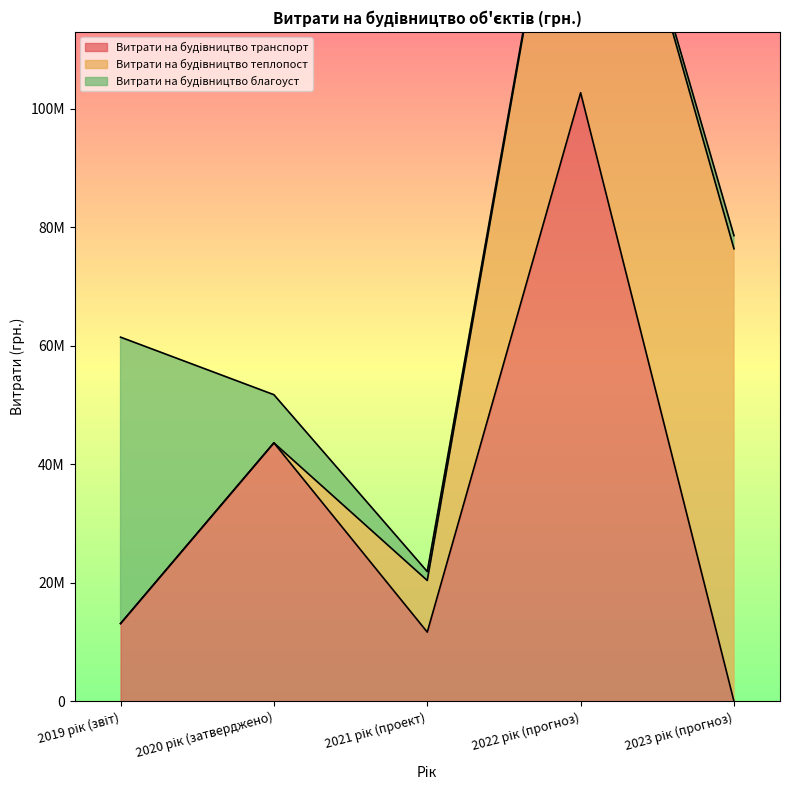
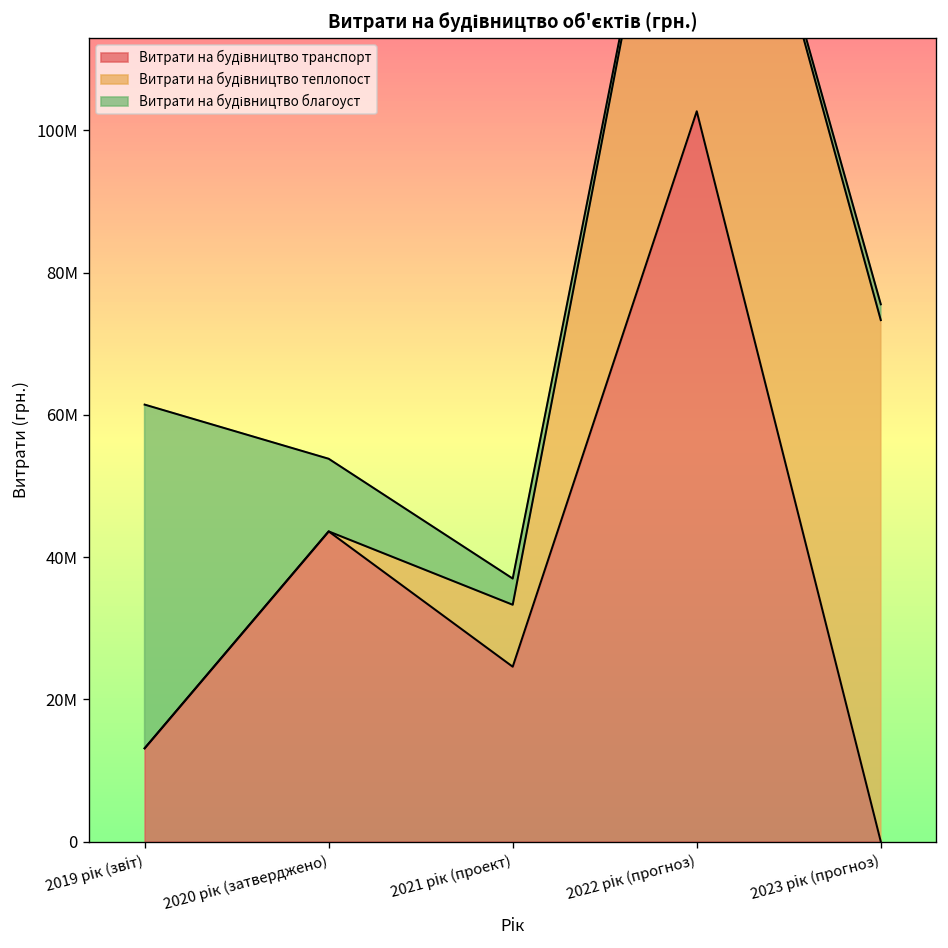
  {
    "Витрати на будівництво транспорт": {
-     "2021 рік (проект)": 12000000,
+     "2021 рік (проект)": 25000000,
      "2022 рік (прогноз)": 103000000,
      "2023 рік (прогноз)": 0
    },
    "Витрати на будівництво теплопост": {
      "2021 рік (проект)": 9000000,
-     "2023 рік (прогноз)": 76000000
+     "2023 рік (прогноз)": 73000000
    },
    "Витрати на будівництво благоуст": {
      "2019 рік (звіт)": 48000000,
-     "2020 рік (затверджено)": 8000000,
-     "2021 рік (проект)": 2000000,
+     "2020 рік (затверджено)": 10000000,
+     "2021 рік (проект)": 4000000,
      "2023 рік (прогноз)": 2000000
    }
  }
